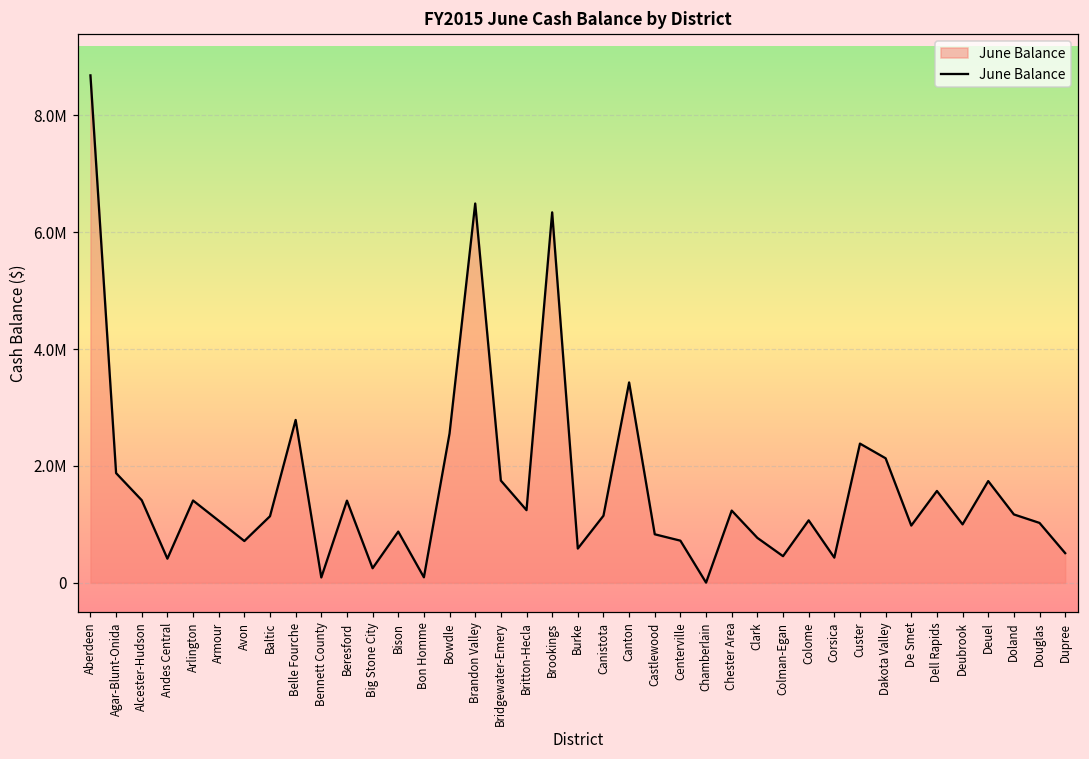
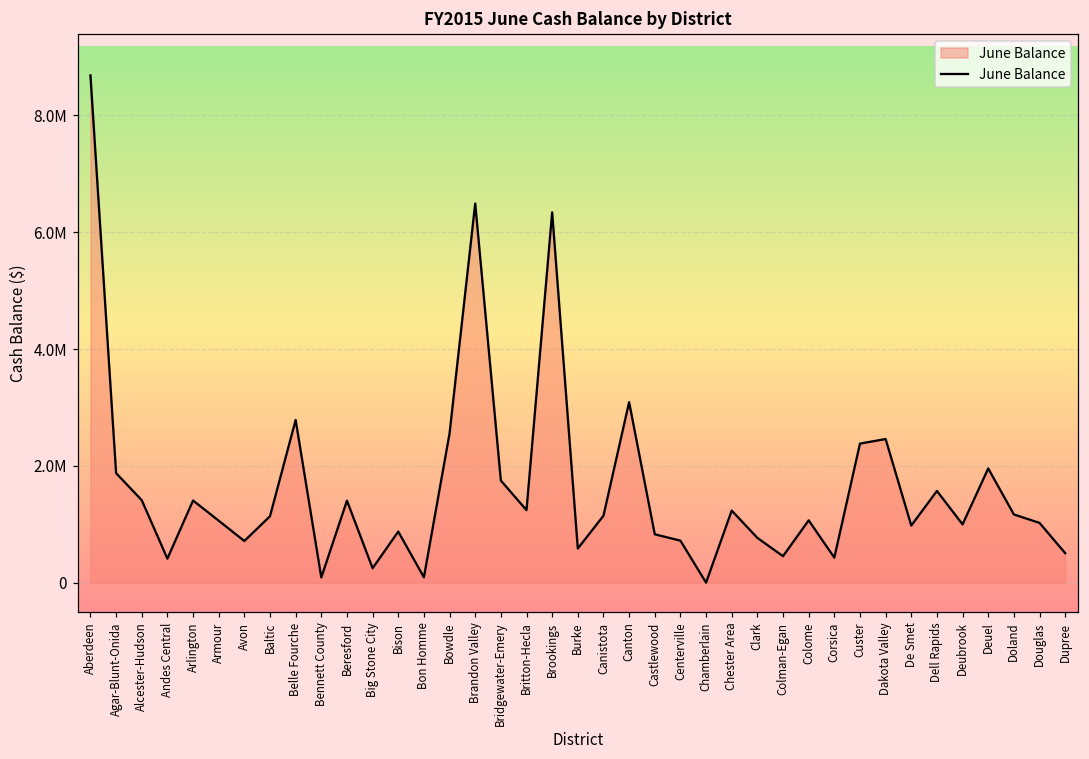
  {
    "Aberdeen": 8700000,
    "Agar-Blunt-Onida": 1900000,
    "Alcester-Hudson": 1400000,
    "Andes Central": 400000,
    "Arlington": 1400000,
    "Armour": 1100000,
    "Avon": 700000,
    "Baltic": 1100000,
    "Belle Fourche": 2800000,
    "Bennett County": 100000,
    "Beresford": 1400000,
    "Big Stone City": 200000,
    "Bison": 900000,
    "Bon Homme": 100000,
    "Bowdle": 2600000,
    "Brandon Valley": 6500000,
    "Bridgewater-Emery": 1700000,
    "Britton-Hecla": 1200000,
    "Brookings": 6300000,
    "Burke": 600000,
    "Canistota": 1100000,
-   "Canton": 3400000,
+   "Canton": 3100000,
    "Castlewood": 800000,
    "Centerville": 700000,
    "Chamberlain": 0,
    "Chester Area": 1200000,
    "Clark": 800000,
    "Colman-Egan": 500000,
    "Colome": 1100000,
    "Corsica": 400000,
    "Custer": 2400000,
-   "Dakota Valley": 2100000,
+   "Dakota Valley": 2500000,
    "De Smet": 1000000,
    "Dell Rapids": 1600000,
    "Deubrook": 1000000,
-   "Deuel": 1700000,
+   "Deuel": 2000000,
    "Doland": 1200000,
    "Douglas": 1000000,
    "Dupree": 500000
  }
